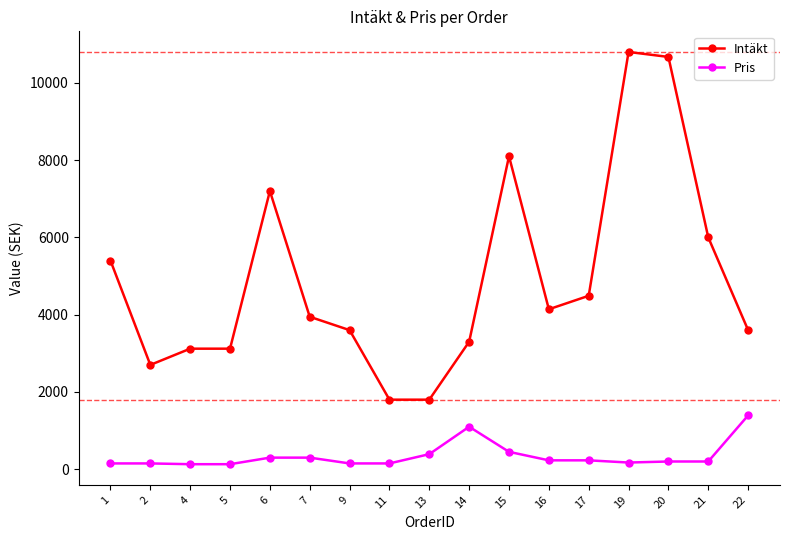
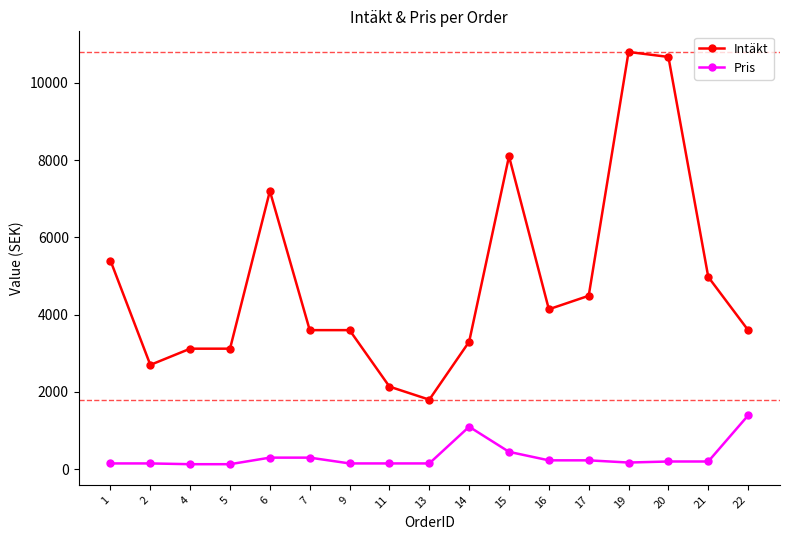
  {
    "Intäkt": {
      "1": 5400,
      "2": 2700,
      "4": 3100,
      "5": 3100,
      "6": 7200,
-     "7": 3900,
+     "7": 3600,
      "9": 3600,
-     "11": 1800,
+     "11": 2100,
      "13": 1800,
      "14": 3300,
      "15": 8100,
      "16": 4100,
      "17": 4500,
      "19": 10800,
      "20": 10700,
-     "21": 6000,
+     "21": 5000,
      "22": 3600
    },
    "Pris": {
      "1": 200,
      "2": 200,
      "4": 100,
      "5": 100,
      "6": 300,
      "7": 300,
      "9": 200,
      "11": 200,
-     "13": 400,
+     "13": 200,
      "14": 1100,
      "15": 500,
      "16": 200,
      "17": 200,
      "19": 200,
      "20": 200,
      "21": 200,
      "22": 1400
    }
  }
